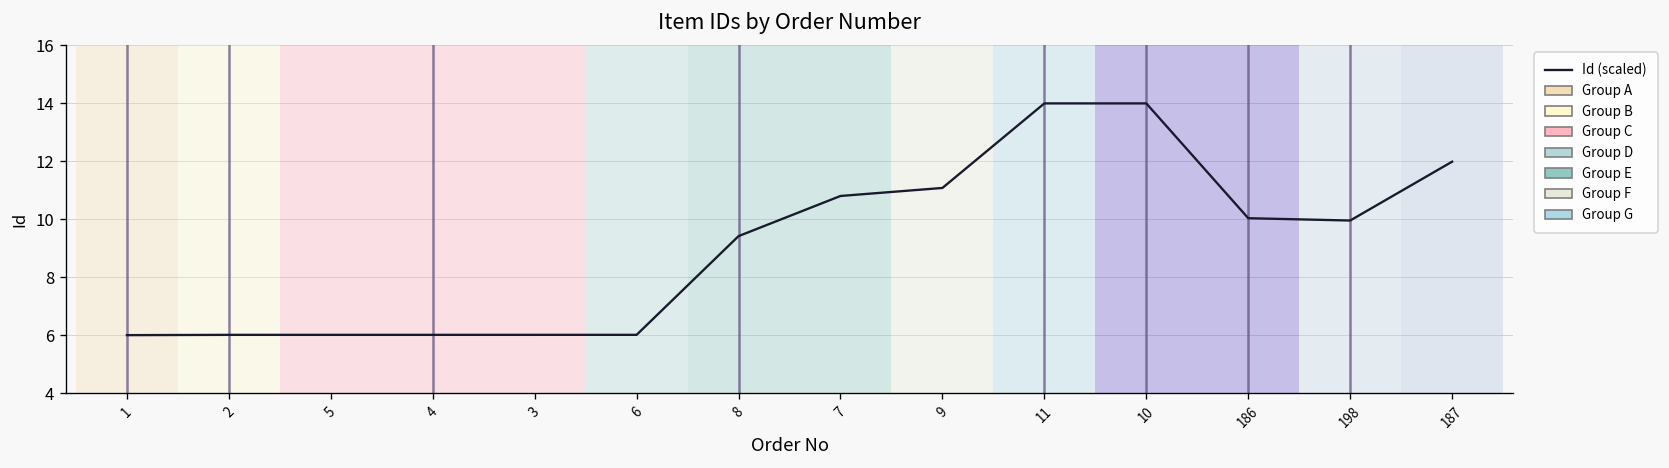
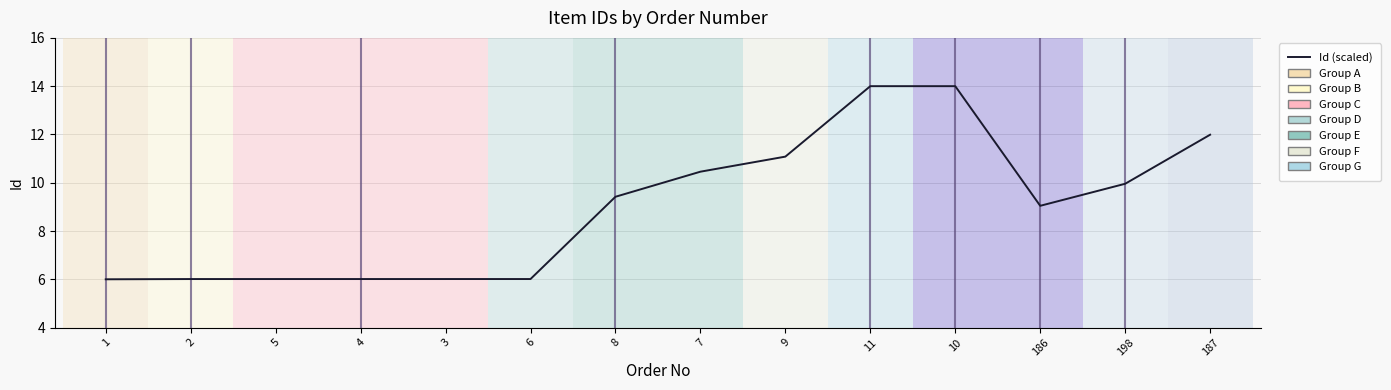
  {
    "1": 6.0,
    "2": 6.0,
    "5": 6.0,
    "4": 6.0,
    "3": 6.0,
    "6": 6.0,
    "8": 9.4,
-   "7": 10.8,
+   "7": 10.5,
    "9": 11.1,
    "11": 14.0,
    "10": 14.0,
-   "186": 10.0,
+   "186": 9.0,
    "198": 10.0,
    "187": 12.0
  }
